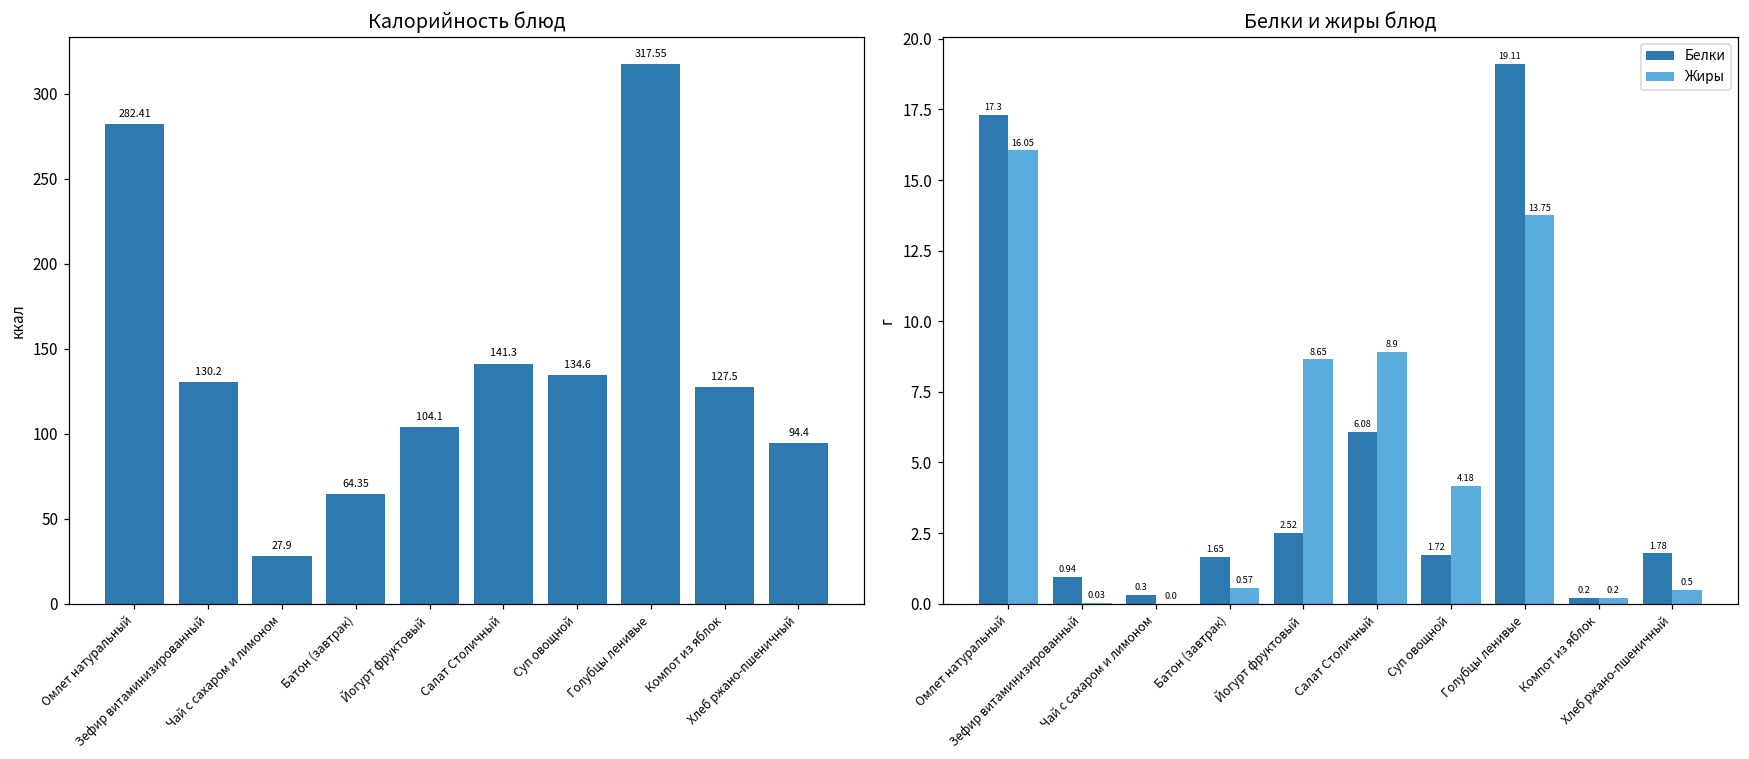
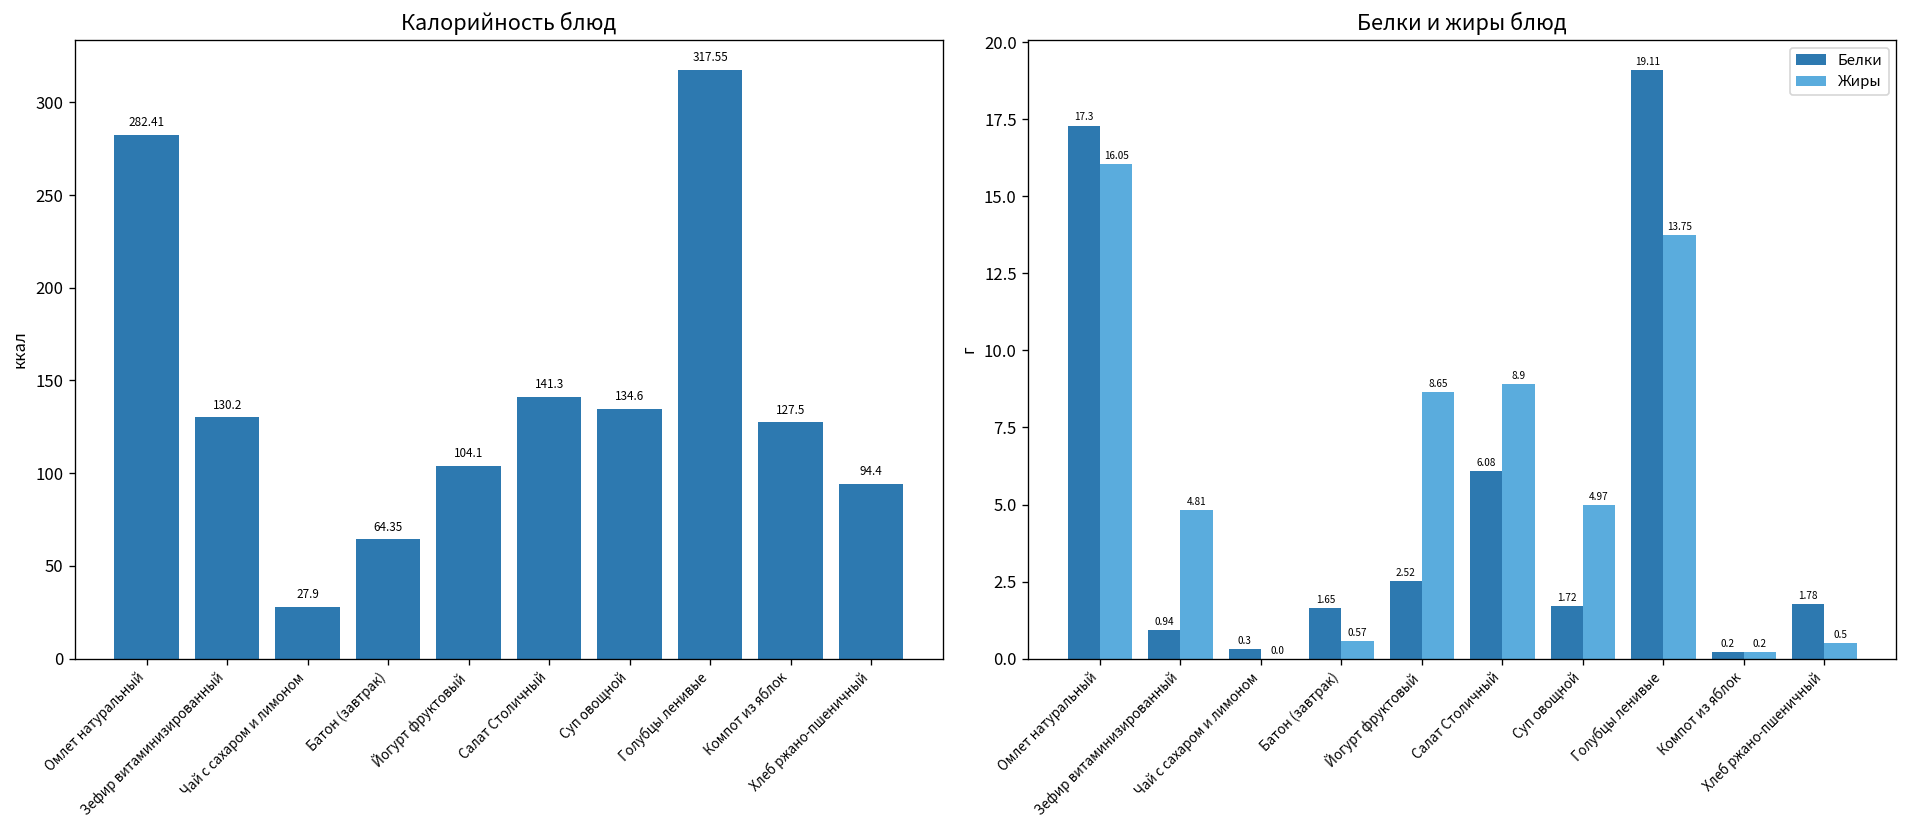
  {
    "Калорийность блюд": {
      "Омлет натуральный": 282.41,
      "Зефир витаминизированный": 130.2,
      "Чай с сахаром и лимоном": 27.9,
      "Батон (завтрак)": 64.35,
      "Йогурт фруктовый": 104.1,
      "Салат Столичный": 141.3,
      "Суп овощной": 134.6,
      "Голубцы ленивые": 317.55,
      "Компот из яблок": 127.5,
      "Хлеб ржано-пшеничный": 94.4
    },
    "Белки и жиры блюд": {
      "Белки": {
        "Омлет натуральный": 17.3,
        "Зефир витаминизированный": 0.94,
        "Чай с сахаром и лимоном": 0.3,
        "Батон (завтрак)": 1.65,
        "Йогурт фруктовый": 2.52,
        "Салат Столичный": 6.08,
        "Суп овощной": 1.72,
        "Голубцы ленивые": 19.11,
        "Компот из яблок": 0.2,
        "Хлеб ржано-пшеничный": 1.78
      },
      "Жиры": {
        "Омлет натуральный": 16.05,
-       "Зефир витаминизированный": 0.03,
+       "Зефир витаминизированный": 4.81,
        "Чай с сахаром и лимоном": 0.0,
        "Батон (завтрак)": 0.57,
        "Йогурт фруктовый": 8.65,
        "Салат Столичный": 8.9,
-       "Суп овощной": 4.18,
+       "Суп овощной": 4.97,
        "Голубцы ленивые": 13.75,
        "Компот из яблок": 0.2,
        "Хлеб ржано-пшеничный": 0.5
      }
    }
  }
